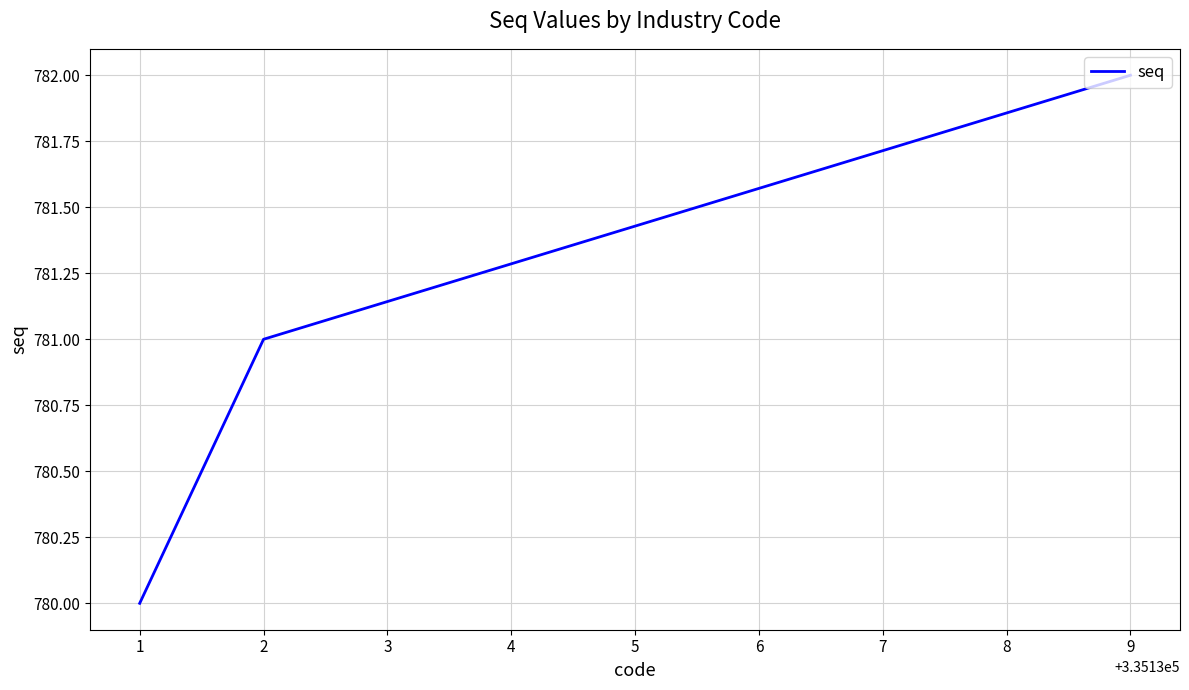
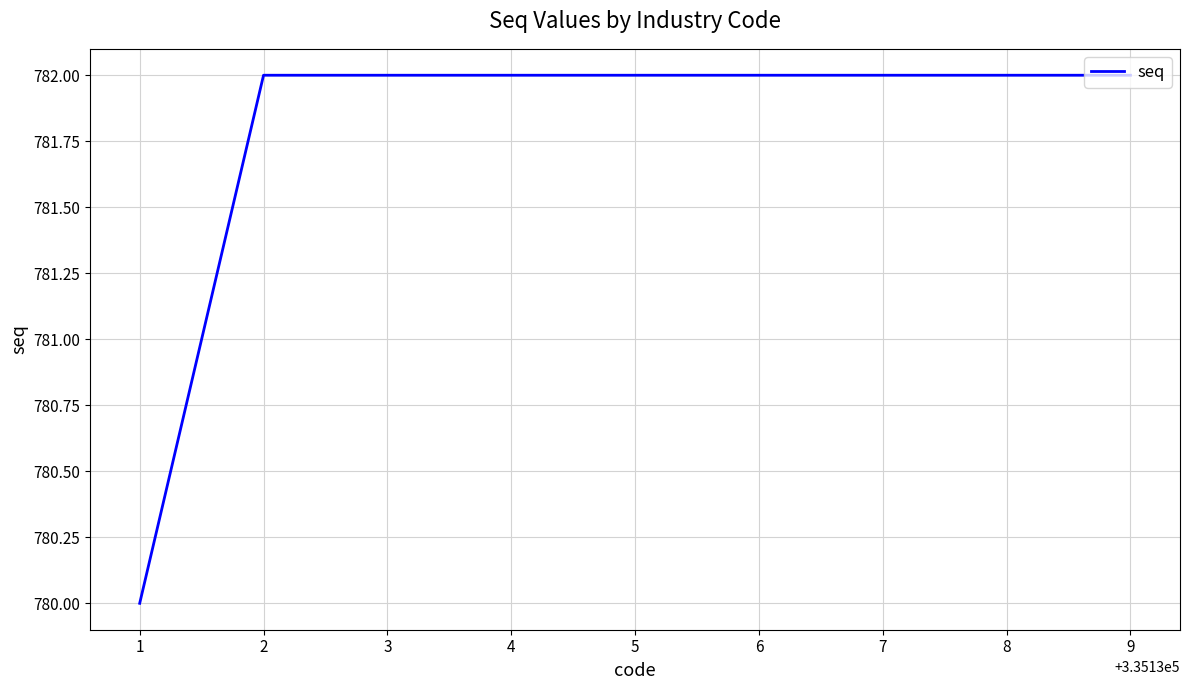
  {
    "1": 780,
-   "2": 781
+   "2": 782
  }
